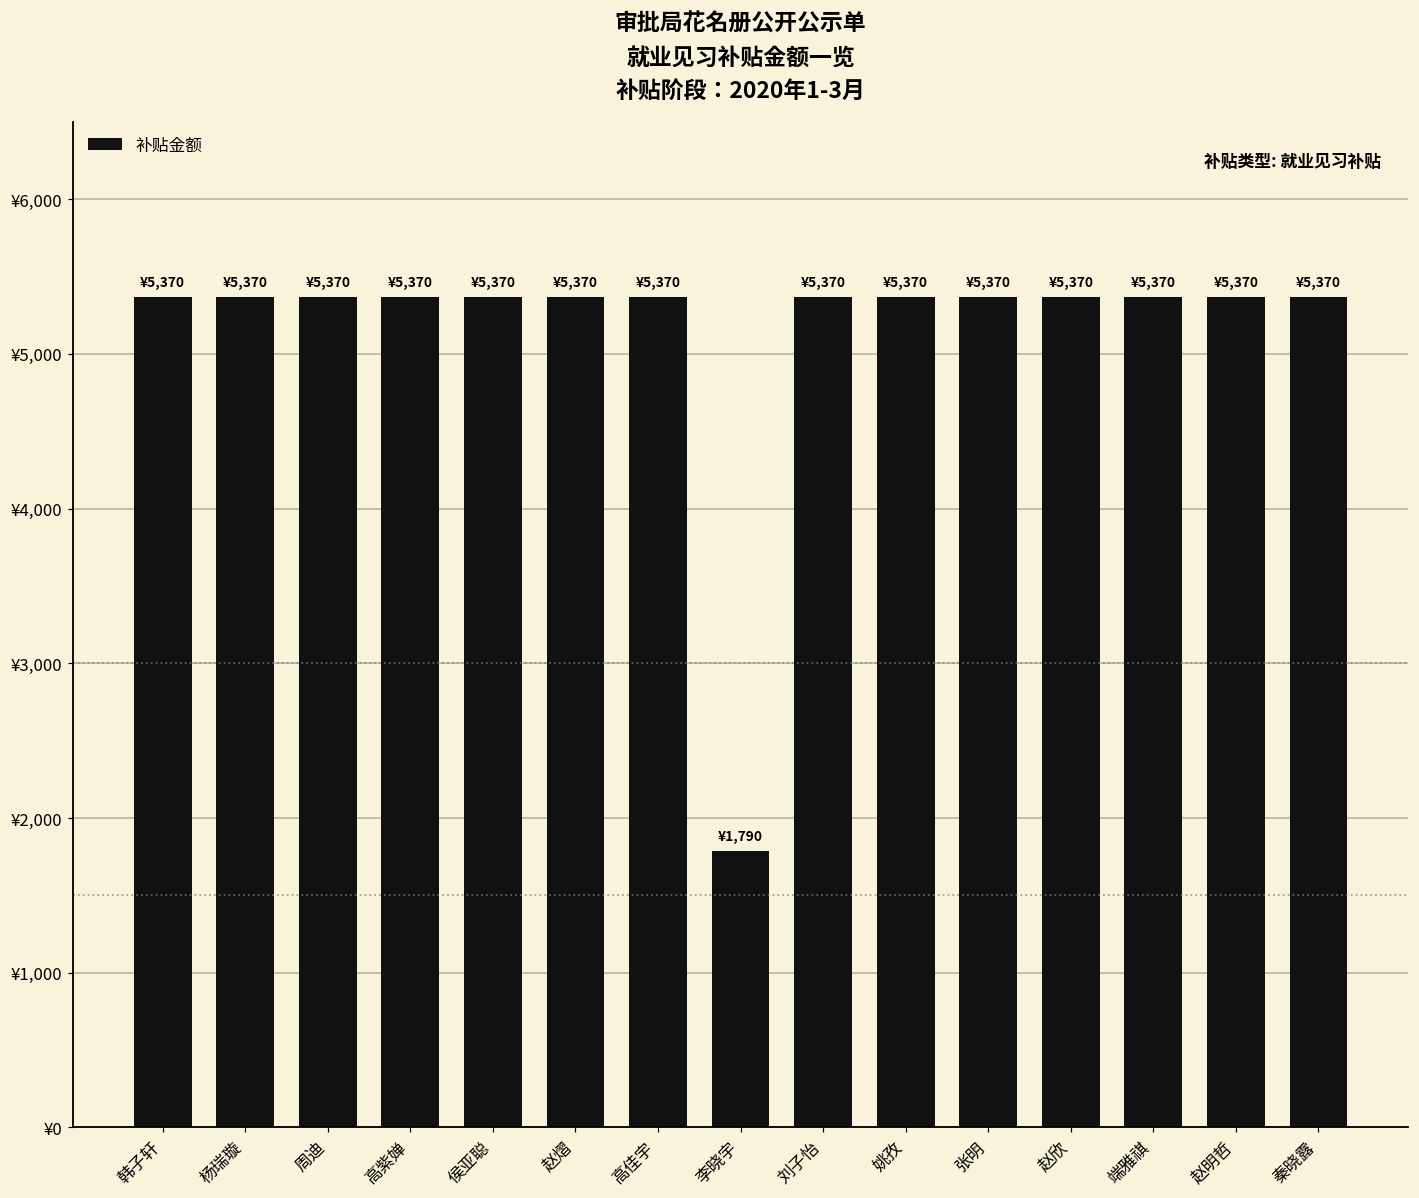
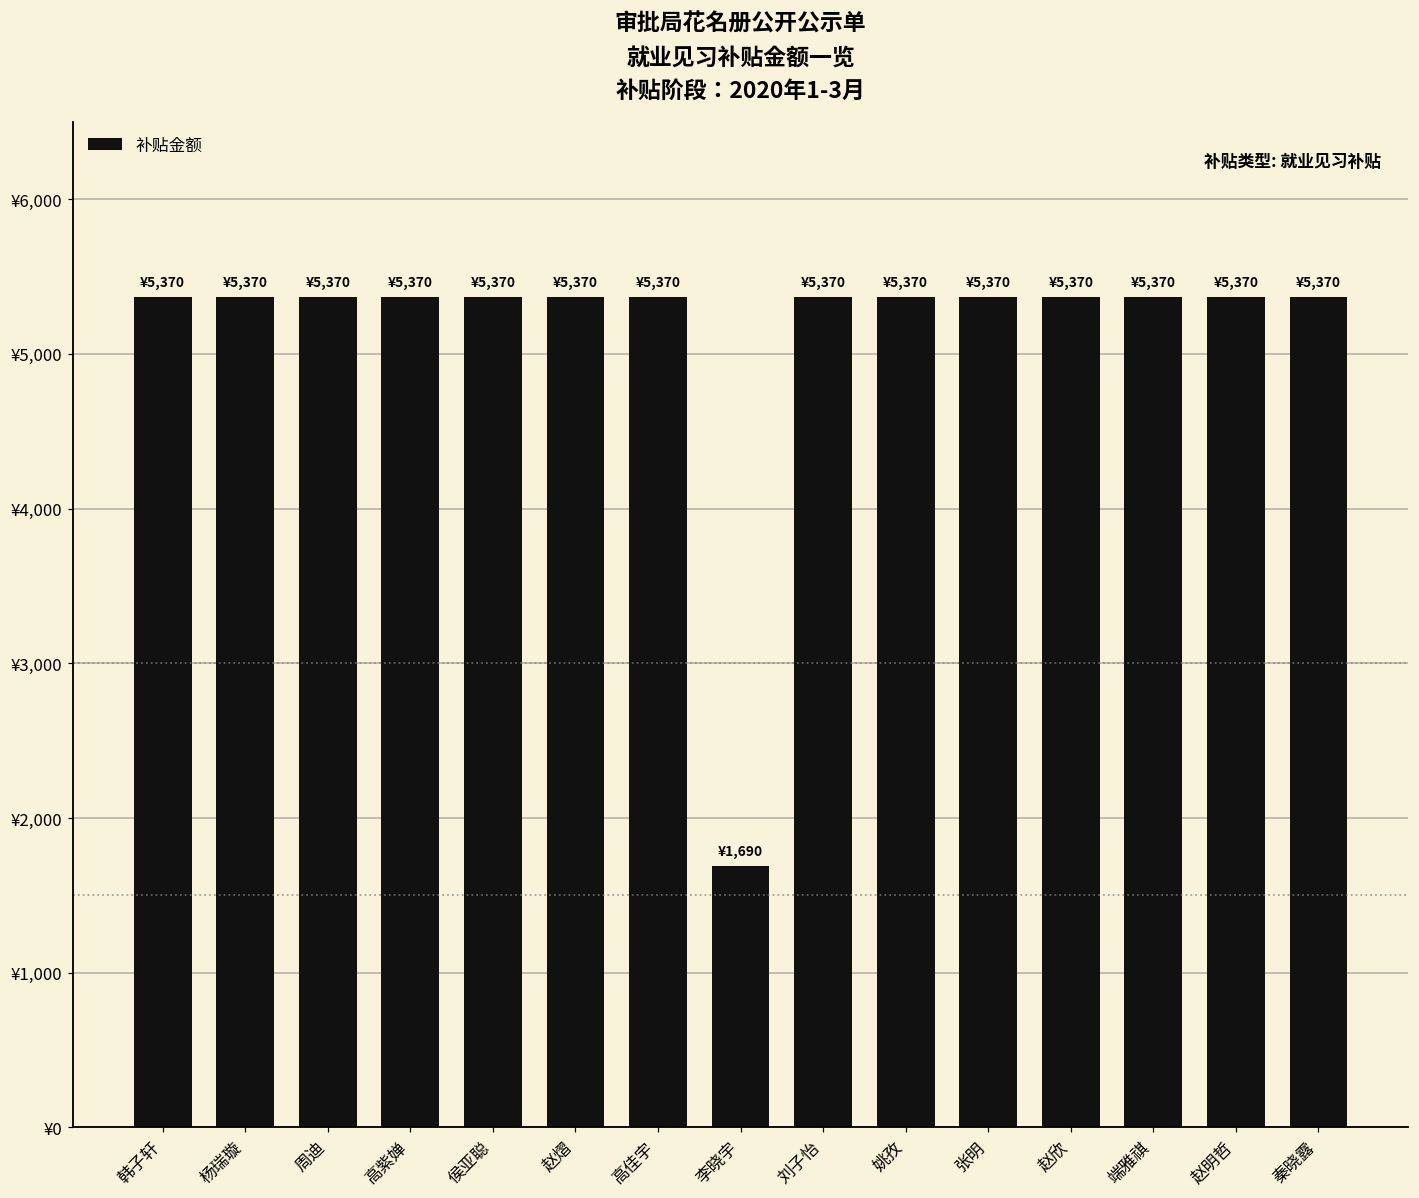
  {
    "韩子轩": "¥5,370",
    "杨瑞璇": "¥5,370",
    "周迪": "¥5,370",
    "高紫婵": "¥5,370",
    "侯亚聪": "¥5,370",
    "赵熠": "¥5,370",
    "高佳宇": "¥5,370",
-   "李晓宇": "¥1,790",
+   "李晓宇": "¥1,690",
    "刘子怡": "¥5,370",
    "姚孜": "¥5,370",
    "张明": "¥5,370",
    "赵欣": "¥5,370",
    "端雅祺": "¥5,370",
    "赵明哲": "¥5,370",
    "秦晓露": "¥5,370"
  }
